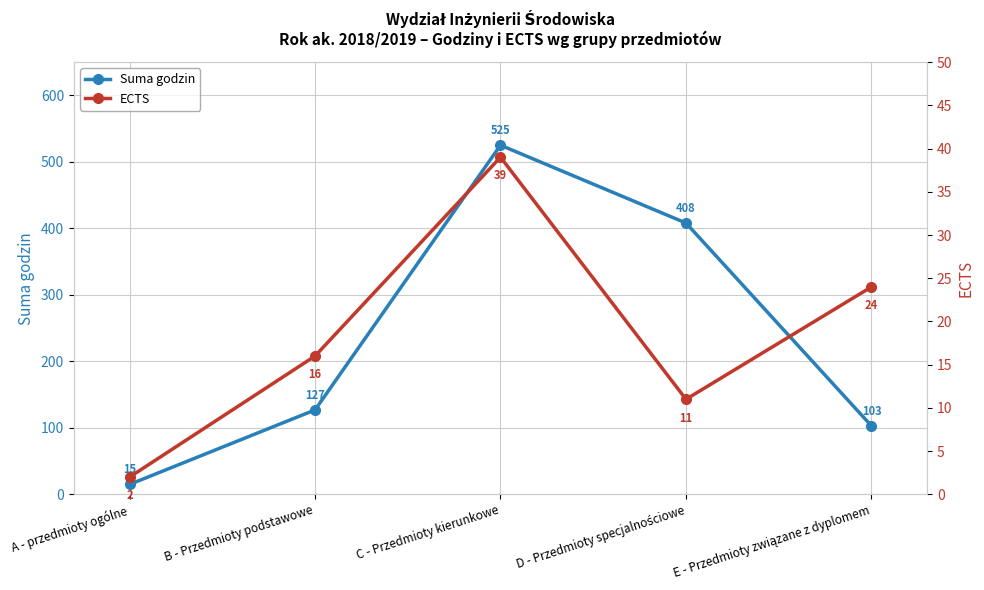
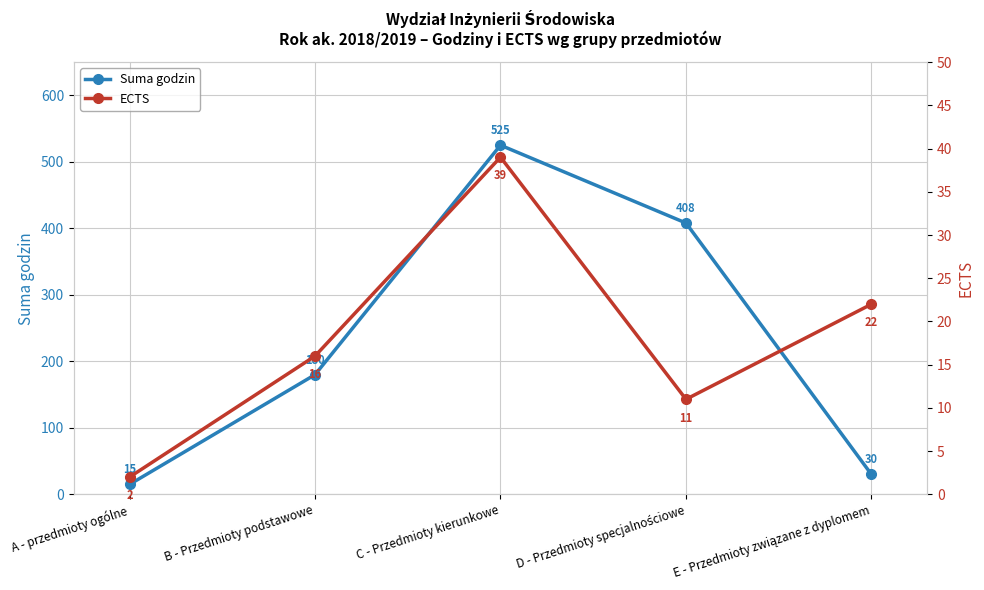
  {
    "Suma godzin": {
-     "B - Przedmioty podstawowe": 127,
+     "B - Przedmioty podstawowe": 180,
      "C - Przedmioty kierunkowe": 525,
      "D - Przedmioty specjalnościowe": 408,
-     "E - Przedmioty związane z dyplomem": 103
+     "E - Przedmioty związane z dyplomem": 30
    },
    "ECTS": {
      "A - przedmioty ogólne": 2,
      "C - Przedmioty kierunkowe": 39,
      "D - Przedmioty specjalnościowe": 11,
-     "E - Przedmioty związane z dyplomem": 24
+     "E - Przedmioty związane z dyplomem": 22
    }
  }
